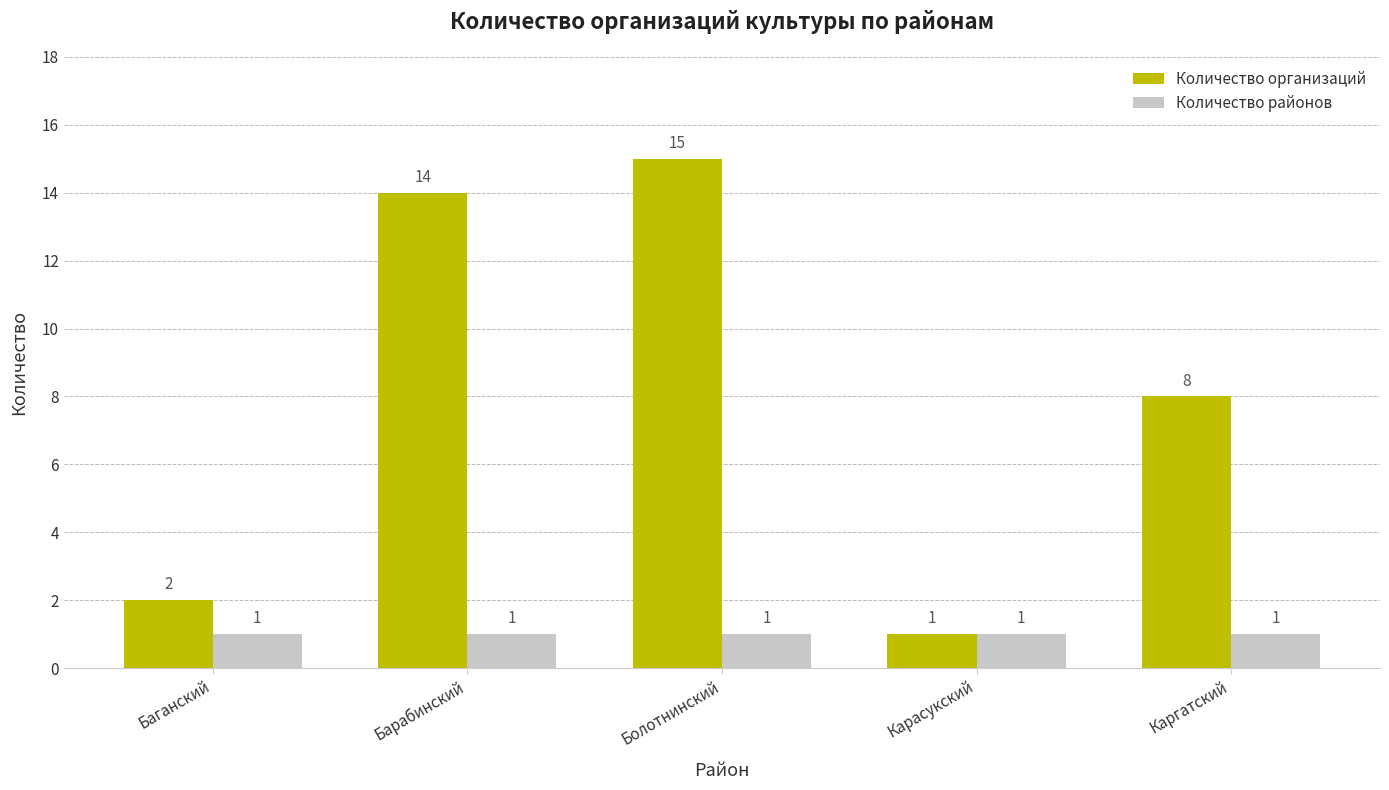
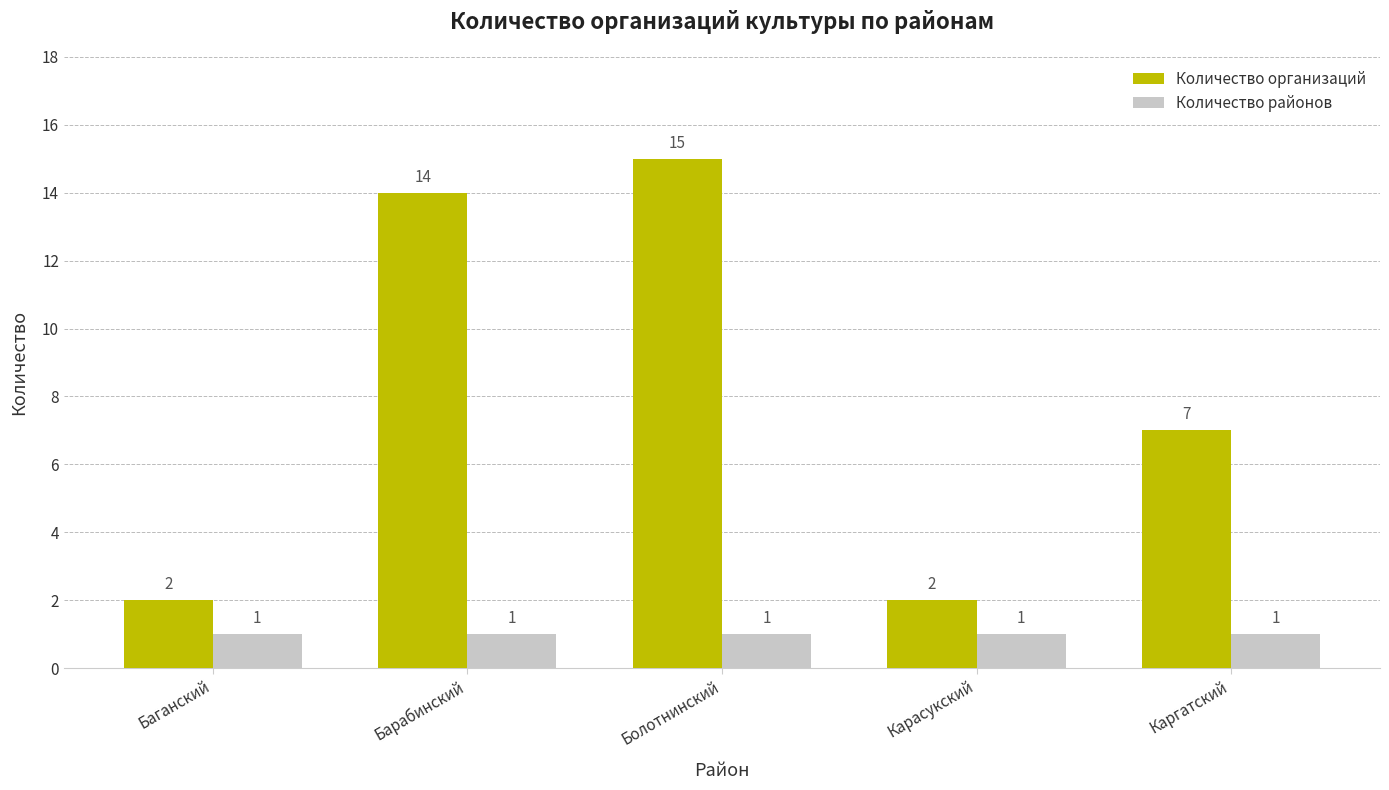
  {
    "Количество организаций": {
      "Баганский": 2,
      "Барабинский": 14,
      "Болотнинский": 15,
-     "Карасукский": 1,
-     "Каргатский": 8
+     "Карасукский": 2,
+     "Каргатский": 7
    },
    "Количество районов": {
      "Баганский": 1,
      "Барабинский": 1,
      "Болотнинский": 1,
      "Карасукский": 1,
      "Каргатский": 1
    }
  }
